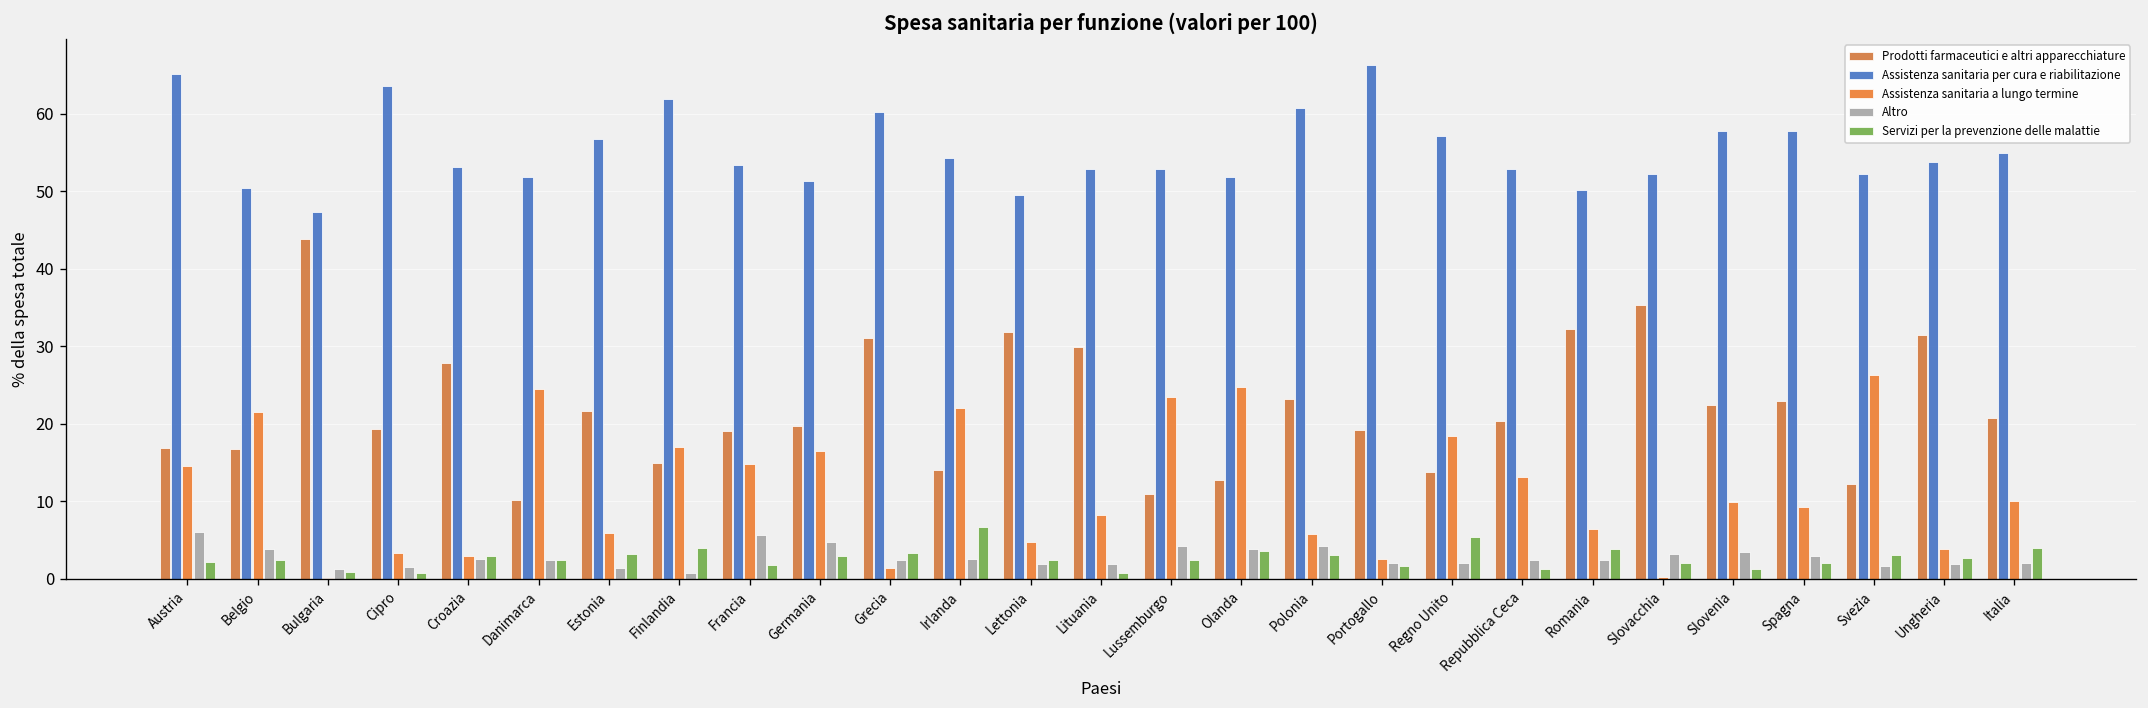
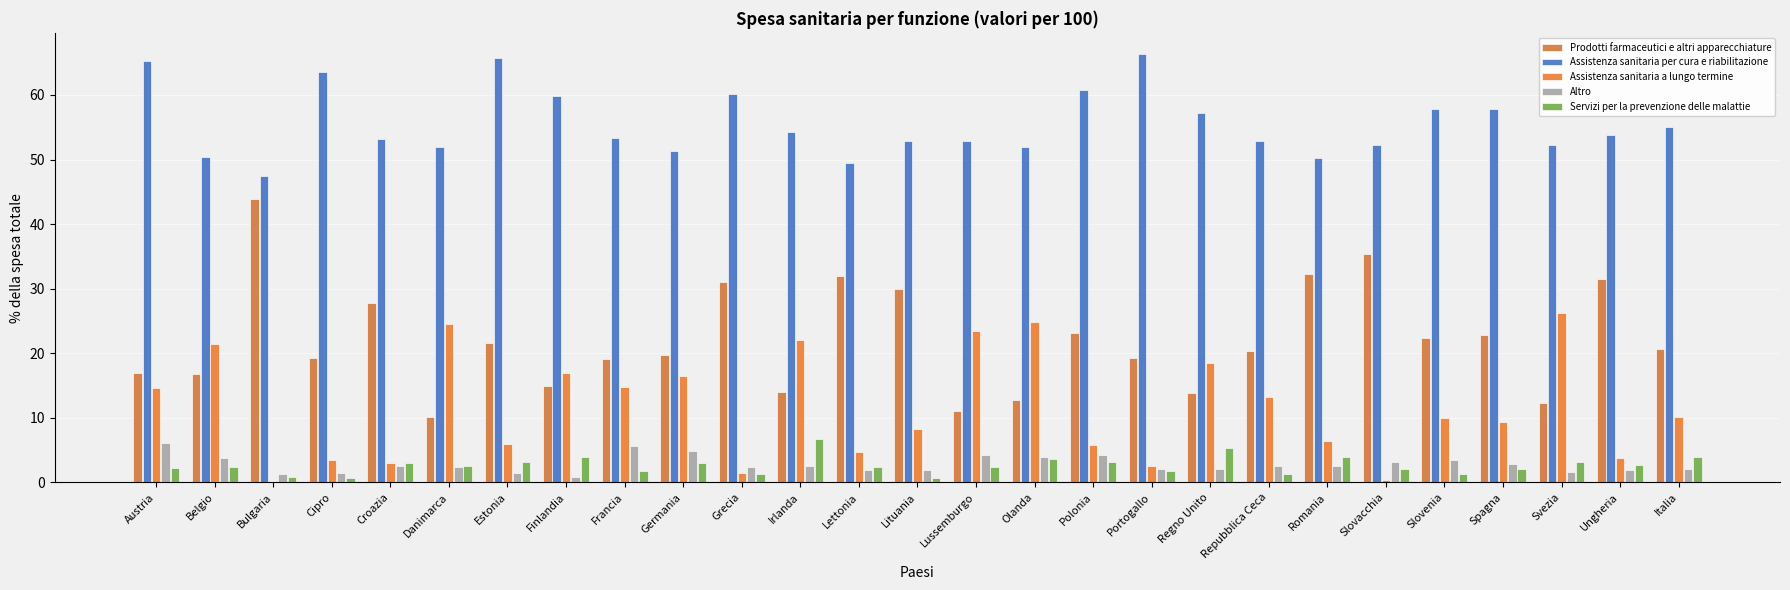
  {
    "Assistenza sanitaria per cura e riabilitazione": {
      "Austria": 65,
      "Belgio": 50,
      "Bulgaria": 47,
      "Cipro": 64,
      "Croazia": 53,
      "Danimarca": 52,
-     "Estonia": 57,
-     "Finlandia": 62,
+     "Estonia": 66,
+     "Finlandia": 60,
      "Francia": 53,
      "Germania": 51,
      "Grecia": 60,
      "Irlanda": 54,
      "Lettonia": 50,
      "Lituania": 53,
      "Lussemburgo": 53,
      "Olanda": 52,
      "Polonia": 61,
      "Portogallo": 66,
      "Regno Unito": 57,
      "Repubblica Ceca": 53,
      "Romania": 50,
      "Slovacchia": 52,
      "Slovenia": 58,
      "Spagna": 58,
      "Svezia": 52,
      "Ungheria": 54,
      "Italia": 55
    },
    "Altro": {
      "Austria": 6,
      "Belgio": 4,
      "Bulgaria": 1,
      "Cipro": 2,
      "Croazia": 3,
      "Danimarca": 2,
      "Estonia": 1,
      "Finlandia": 1,
      "Francia": 6,
      "Germania": 5,
      "Grecia": 2,
      "Irlanda": 3,
      "Lettonia": 2,
      "Lituania": 2,
      "Lussemburgo": 4,
      "Olanda": 4,
      "Polonia": 4,
      "Portogallo": 2,
      "Regno Unito": 2,
      "Repubblica Ceca": 3,
      "Romania": 3,
      "Slovacchia": 3,
      "Slovenia": 4,
      "Spagna": 3,
      "Svezia": 2,
      "Ungheria": 2,
      "Italia": 2
    },
    "Servizi per la prevenzione delle malattie": {
      "Austria": 2,
      "Belgio": 2,
      "Bulgaria": 1,
      "Cipro": 1,
      "Croazia": 3,
      "Danimarca": 3,
      "Estonia": 3,
      "Finlandia": 4,
      "Francia": 2,
      "Germania": 3,
-     "Grecia": 3,
+     "Grecia": 1,
      "Irlanda": 7,
      "Lettonia": 2,
      "Lituania": 1,
      "Lussemburgo": 2,
      "Olanda": 4,
      "Polonia": 3,
      "Portogallo": 2,
      "Regno Unito": 5,
      "Repubblica Ceca": 1,
      "Romania": 4,
      "Slovacchia": 2,
      "Slovenia": 1,
      "Spagna": 2,
      "Svezia": 3,
      "Ungheria": 3,
      "Italia": 4
    }
  }
